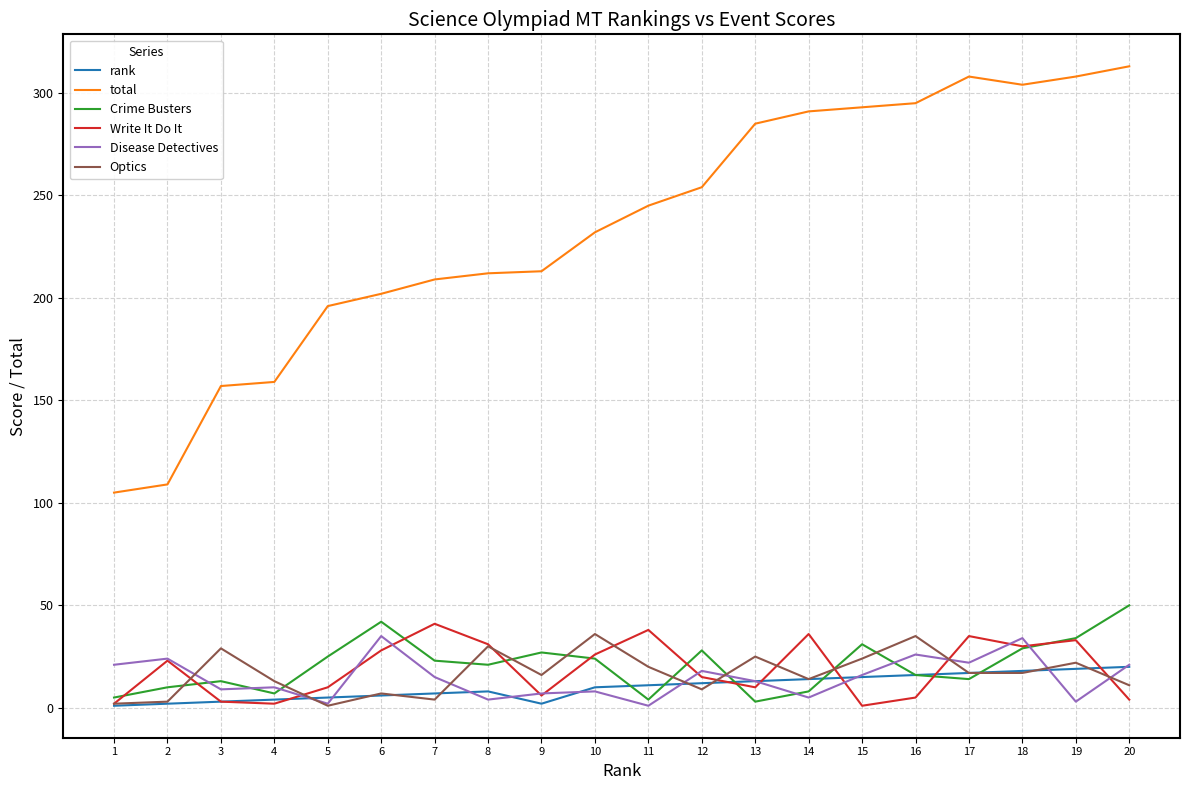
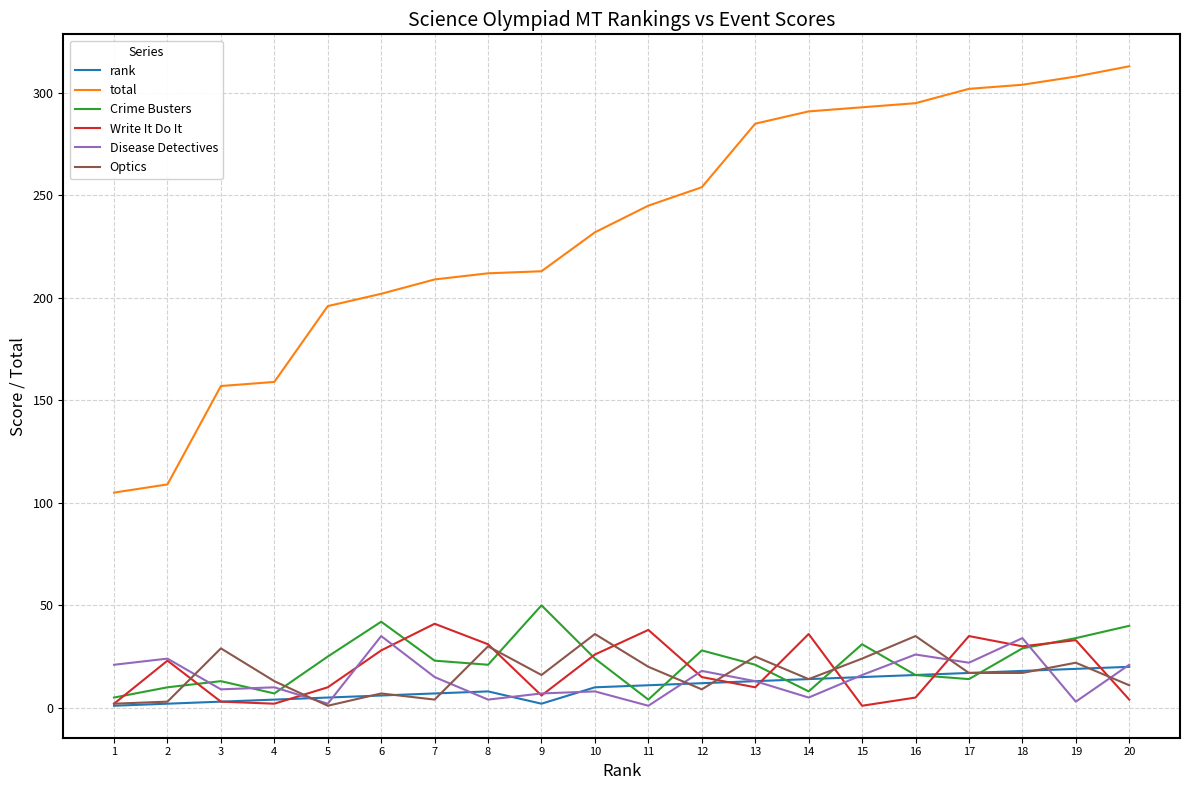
  {
    "rank": {
      "4": 4,
      "5": 5,
      "7": 7,
      "8": 8,
      "9": 2,
      "10": 10,
      "11": 11,
      "12": 12,
      "19": 19
    },
    "total": {
      "1": 105,
      "2": 109,
      "3": 157,
      "4": 159,
      "5": 196,
      "6": 202,
      "7": 209,
      "8": 212,
      "9": 213,
      "10": 232,
      "11": 245,
      "12": 254,
      "13": 285,
      "14": 291,
      "15": 293,
      "16": 295,
-     "17": 308,
+     "17": 302,
      "18": 304,
      "19": 308,
      "20": 313
    },
    "Crime Busters": {
      "1": 5,
      "2": 10,
      "3": 13,
      "4": 7,
      "5": 25,
      "6": 42,
      "7": 23,
      "8": 21,
-     "9": 27,
+     "9": 50,
      "10": 24,
      "11": 4,
      "12": 28,
-     "13": 3,
+     "13": 21,
      "14": 8,
      "15": 31,
      "17": 14,
-     "20": 50
+     "20": 40
    },
    "Write It Do It": {
      "4": 2,
      "5": 10,
      "6": 28,
      "7": 41,
      "10": 26,
      "11": 38,
      "12": 15,
      "13": 10,
      "14": 36,
      "15": 1,
      "16": 5,
      "17": 35,
      "20": 4
    },
    "Disease Detectives": {
      "1": 21,
      "3": 9,
      "4": 10,
      "6": 35,
      "7": 15,
      "8": 4,
      "10": 8,
      "11": 1,
      "12": 18,
      "14": 5,
      "16": 26,
      "17": 22,
      "18": 34,
      "19": 3
    },
    "Optics": {
      "3": 29,
      "4": 13,
      "7": 4,
      "9": 16,
      "10": 36,
      "11": 20,
      "12": 9,
      "13": 25,
      "15": 24,
      "16": 35,
      "19": 22,
      "20": 11
    }
  }
